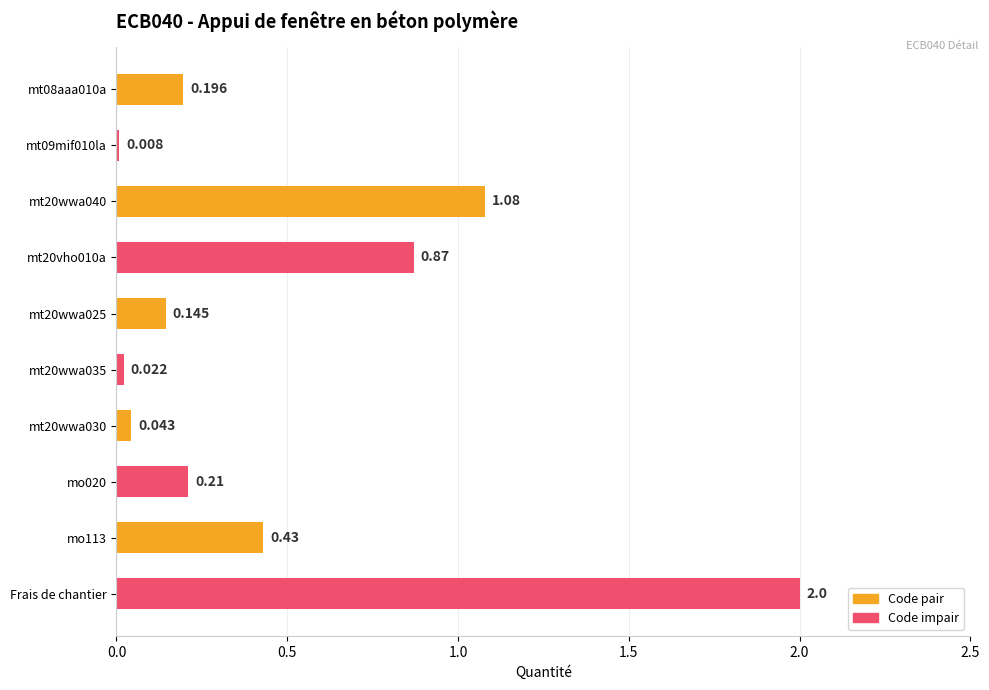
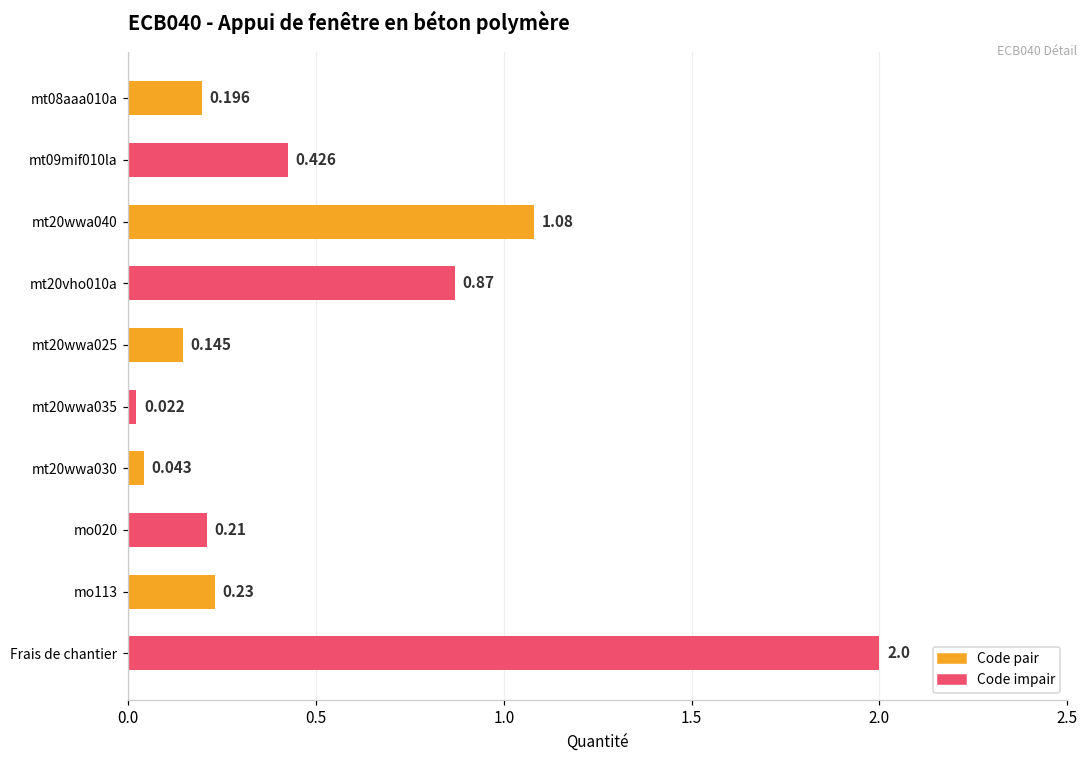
  {
    "mt08aaa010a": 0.196,
-   "mt09mif010la": 0.008,
+   "mt09mif010la": 0.426,
    "mt20wwa040": 1.08,
    "mt20vho010a": 0.87,
    "mt20wwa025": 0.145,
    "mt20wwa035": 0.022,
    "mt20wwa030": 0.043,
    "mo020": 0.21,
-   "mo113": 0.43,
+   "mo113": 0.23,
    "Frais de chantier": 2.0
  }
